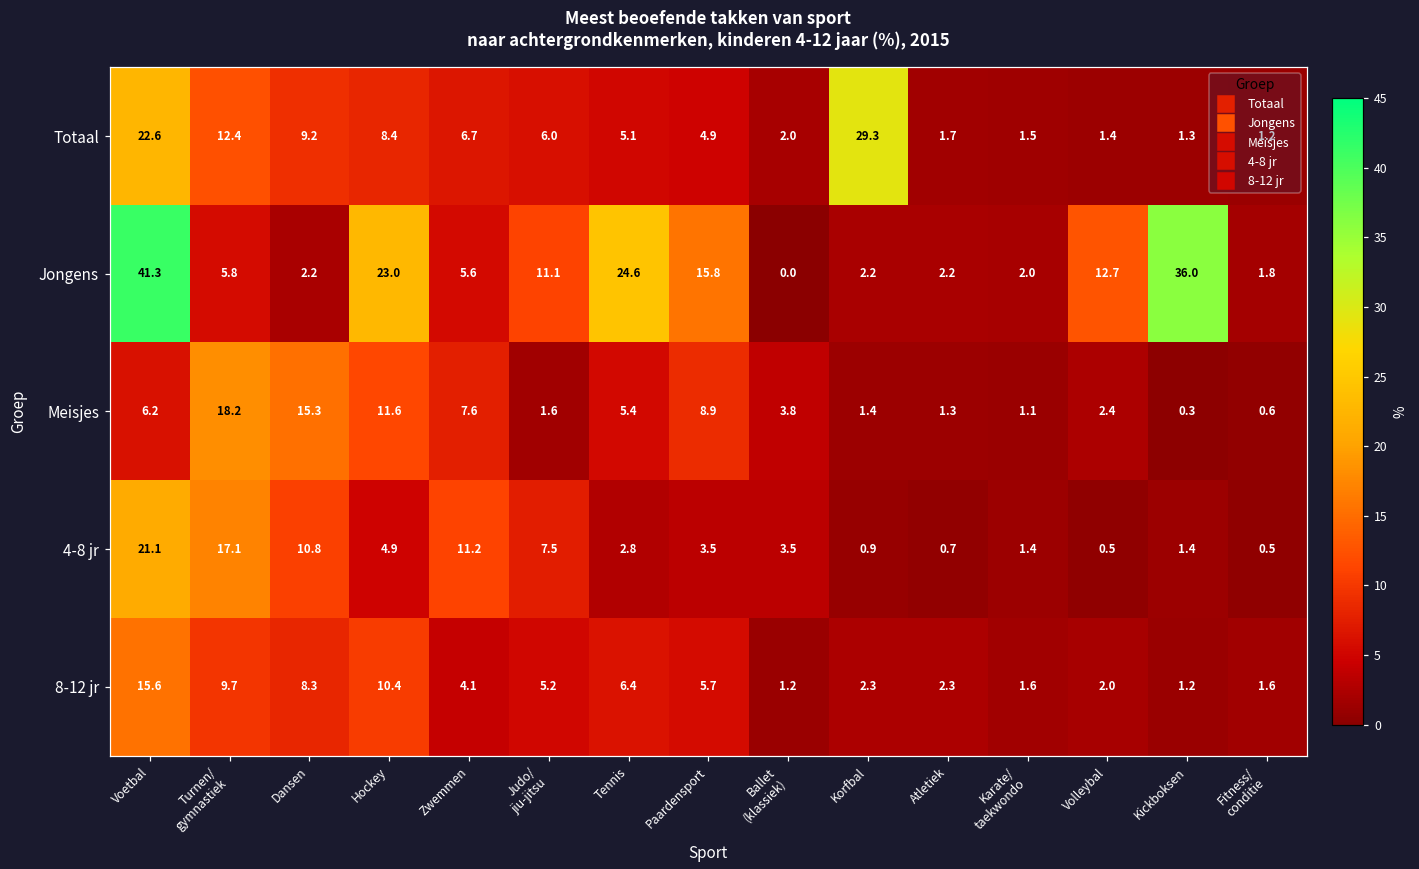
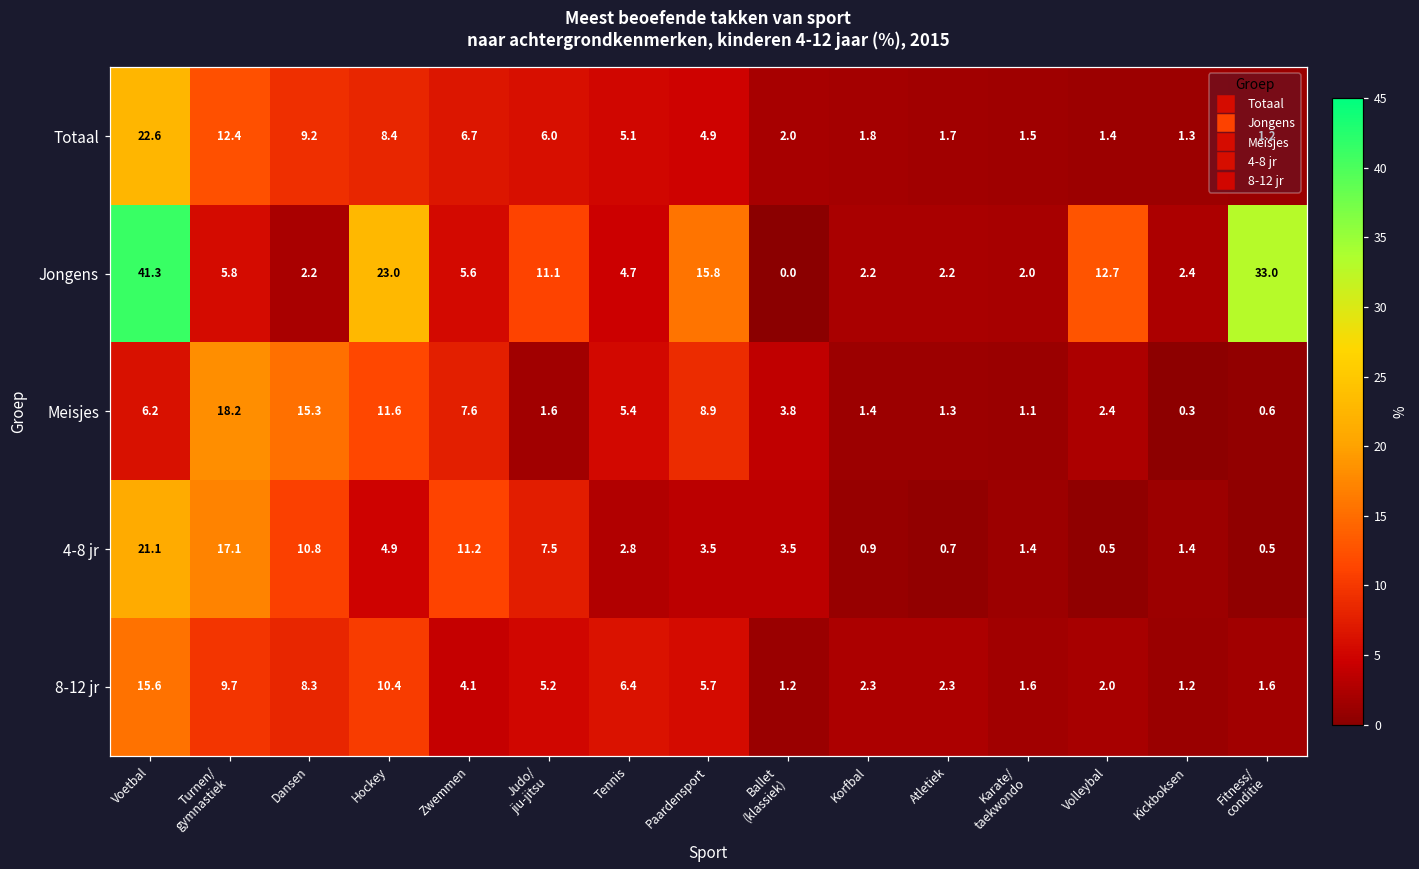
  {
    "Totaal": {
      "Voetbal": 22.6,
      "Turnen/ gymnastiek": 12.4,
      "Dansen": 9.2,
      "Hockey": 8.4,
      "Zwemmen": 6.7,
      "Judo/ jiu-jitsu": 6.0,
      "Tennis": 5.1,
      "Paardensport": 4.9,
      "Ballet (klassiek)": 2.0,
-     "Korfbal": 29.3,
+     "Korfbal": 1.8,
      "Atletiek": 1.7,
      "Karate/ taekwondo": 1.5,
      "Volleybal": 1.4,
      "Kickboksen": 1.3
    },
    "Jongens": {
      "Voetbal": 41.3,
      "Turnen/ gymnastiek": 5.8,
      "Dansen": 2.2,
      "Hockey": 23.0,
      "Zwemmen": 5.6,
      "Judo/ jiu-jitsu": 11.1,
-     "Tennis": 24.6,
+     "Tennis": 4.7,
      "Paardensport": 15.8,
      "Ballet (klassiek)": 0.0,
      "Korfbal": 2.2,
      "Atletiek": 2.2,
      "Karate/ taekwondo": 2.0,
      "Volleybal": 12.7,
-     "Kickboksen": 36.0,
-     "Fitness/ conditie": 1.8
+     "Kickboksen": 2.4,
+     "Fitness/ conditie": 33.0
    },
    "Meisjes": {
      "Voetbal": 6.2,
      "Turnen/ gymnastiek": 18.2,
      "Dansen": 15.3,
      "Hockey": 11.6,
      "Zwemmen": 7.6,
      "Judo/ jiu-jitsu": 1.6,
      "Tennis": 5.4,
      "Paardensport": 8.9,
      "Ballet (klassiek)": 3.8,
      "Korfbal": 1.4,
      "Atletiek": 1.3,
      "Karate/ taekwondo": 1.1,
      "Volleybal": 2.4,
      "Kickboksen": 0.3,
      "Fitness/ conditie": 0.6
    },
    "4-8 jr": {
      "Voetbal": 21.1,
      "Turnen/ gymnastiek": 17.1,
      "Dansen": 10.8,
      "Hockey": 4.9,
      "Zwemmen": 11.2,
      "Judo/ jiu-jitsu": 7.5,
      "Tennis": 2.8,
      "Paardensport": 3.5,
      "Ballet (klassiek)": 3.5,
      "Korfbal": 0.9,
      "Atletiek": 0.7,
      "Karate/ taekwondo": 1.4,
      "Volleybal": 0.5,
      "Kickboksen": 1.4,
      "Fitness/ conditie": 0.5
    },
    "8-12 jr": {
      "Voetbal": 15.6,
      "Turnen/ gymnastiek": 9.7,
      "Dansen": 8.3,
      "Hockey": 10.4,
      "Zwemmen": 4.1,
      "Judo/ jiu-jitsu": 5.2,
      "Tennis": 6.4,
      "Paardensport": 5.7,
      "Ballet (klassiek)": 1.2,
      "Korfbal": 2.3,
      "Atletiek": 2.3,
      "Karate/ taekwondo": 1.6,
      "Volleybal": 2.0,
      "Kickboksen": 1.2,
      "Fitness/ conditie": 1.6
    }
  }
